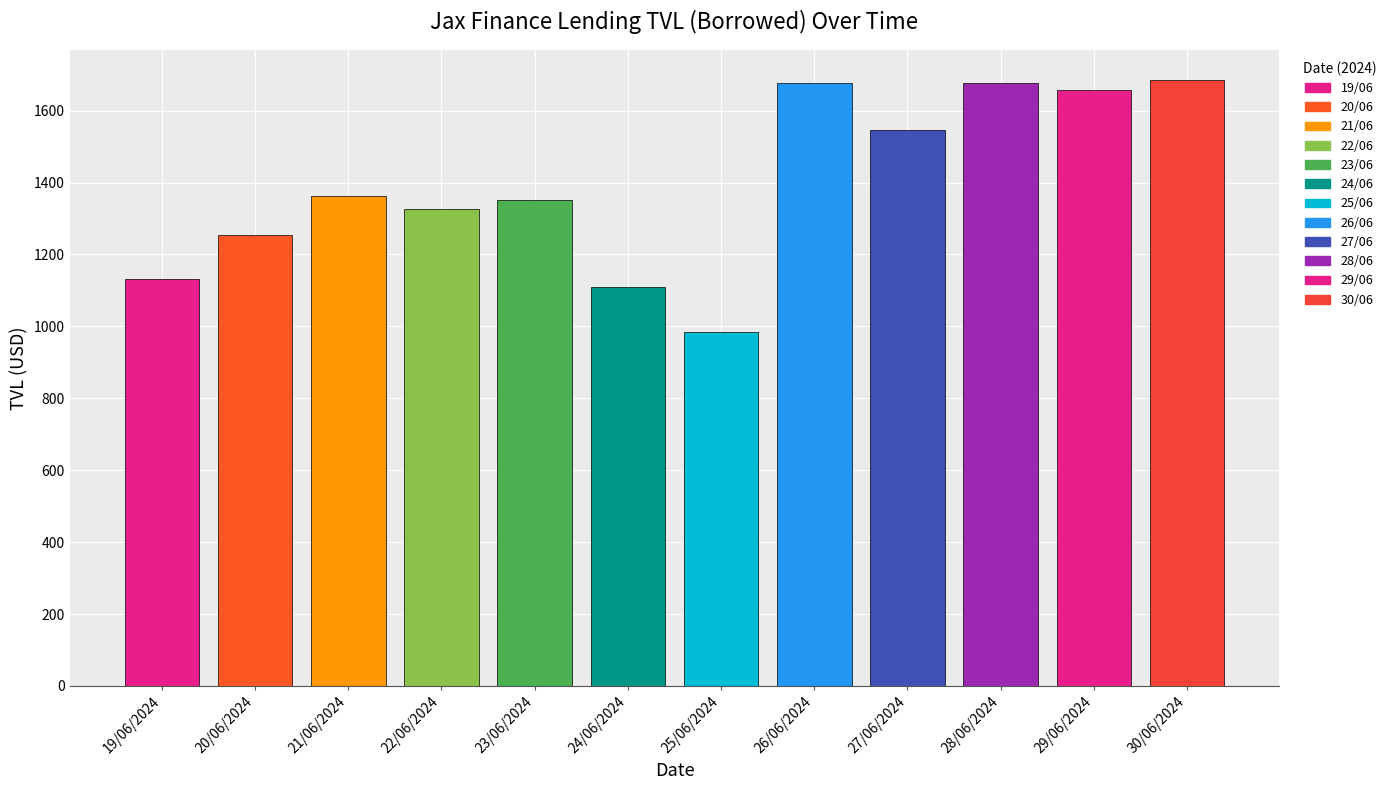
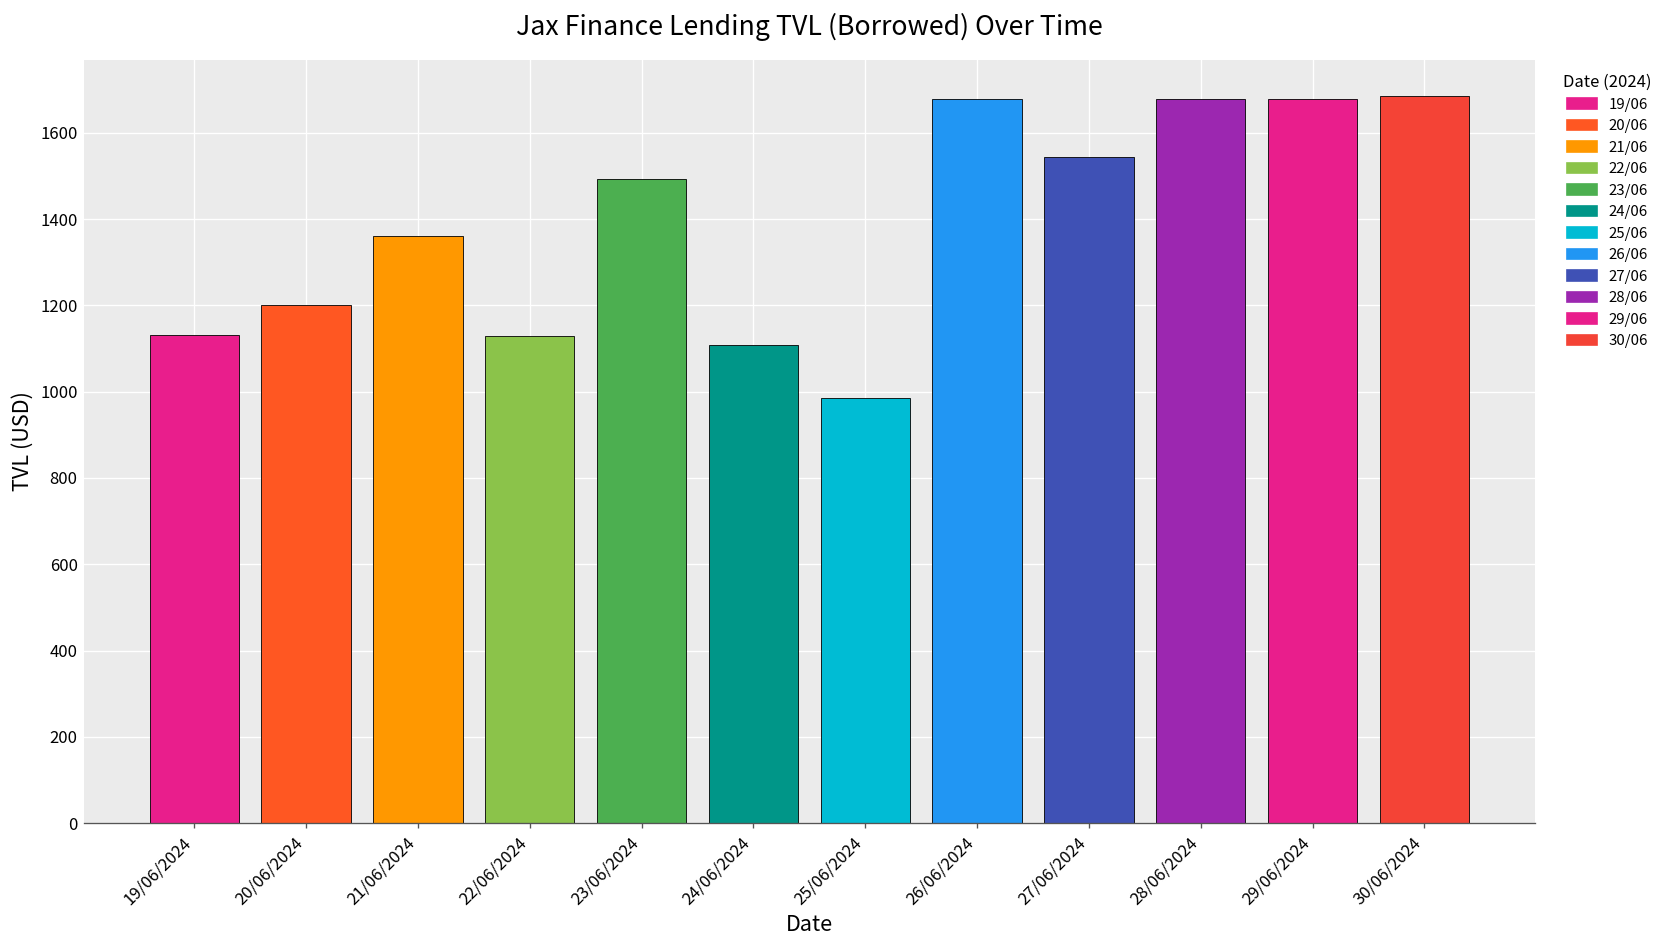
  {
    "19/06/2024": 1130,
-   "20/06/2024": 1250,
+   "20/06/2024": 1200,
    "21/06/2024": 1360,
-   "22/06/2024": 1330,
-   "23/06/2024": 1350,
+   "22/06/2024": 1130,
+   "23/06/2024": 1490,
    "24/06/2024": 1110,
    "25/06/2024": 990,
    "26/06/2024": 1680,
    "27/06/2024": 1540,
    "28/06/2024": 1680,
-   "29/06/2024": 1660,
+   "29/06/2024": 1680,
    "30/06/2024": 1680
  }
